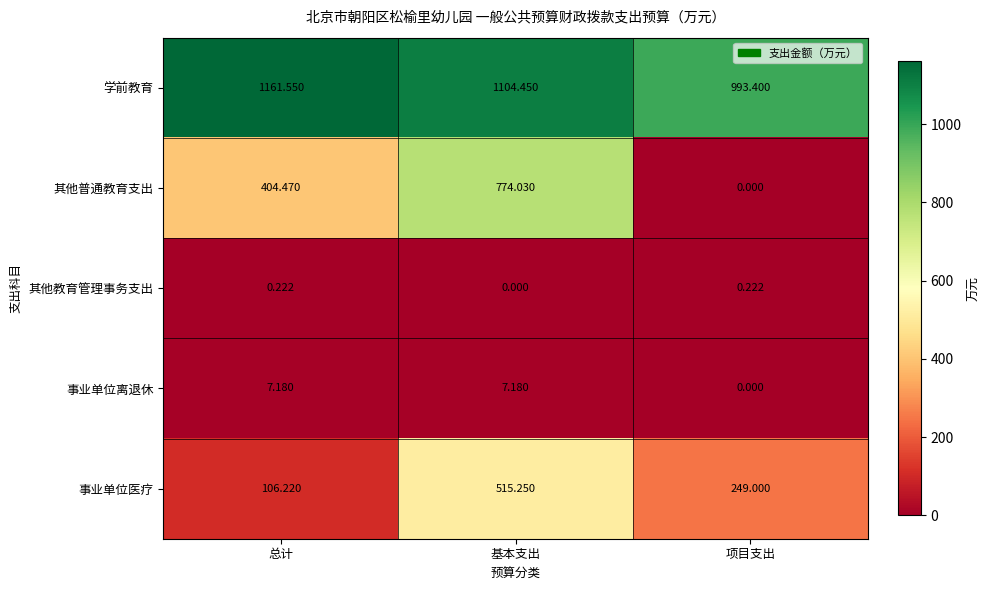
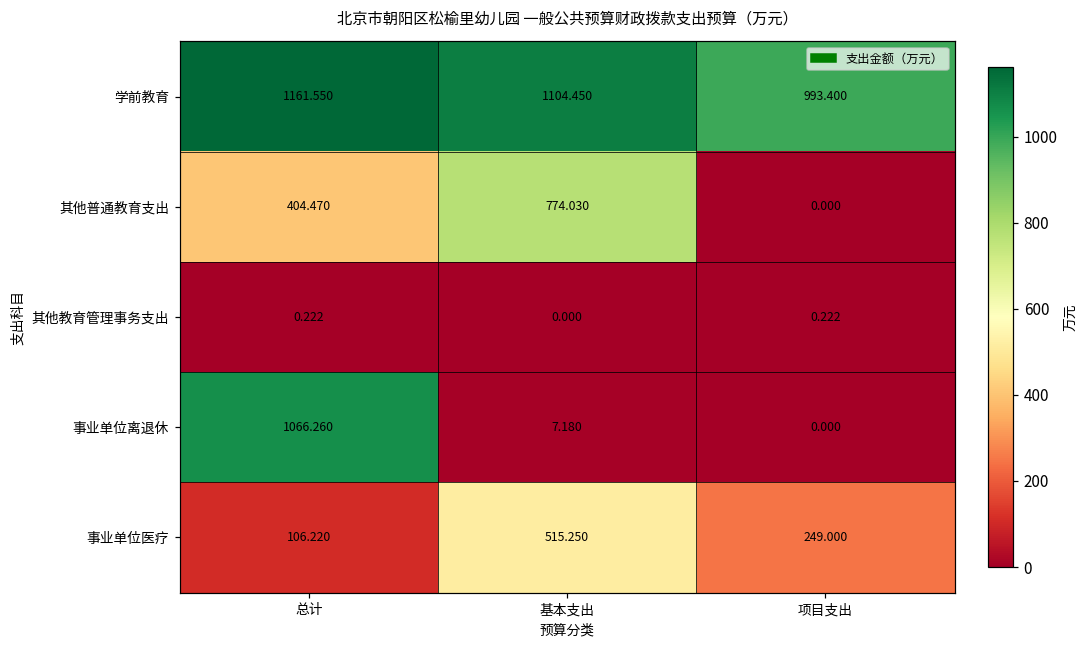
  {
    "学前教育": {
      "总计": 1161.550,
      "基本支出": 1104.450,
      "项目支出": 993.400
    },
    "其他普通教育支出": {
      "总计": 404.470,
      "基本支出": 774.030,
      "项目支出": 0.000
    },
    "其他教育管理事务支出": {
      "总计": 0.222,
      "基本支出": 0.000,
      "项目支出": 0.222
    },
    "事业单位离退休": {
-     "总计": 7.180,
+     "总计": 1066.260,
      "基本支出": 7.180,
      "项目支出": 0.000
    },
    "事业单位医疗": {
      "总计": 106.220,
      "基本支出": 515.250,
      "项目支出": 249.000
    }
  }
